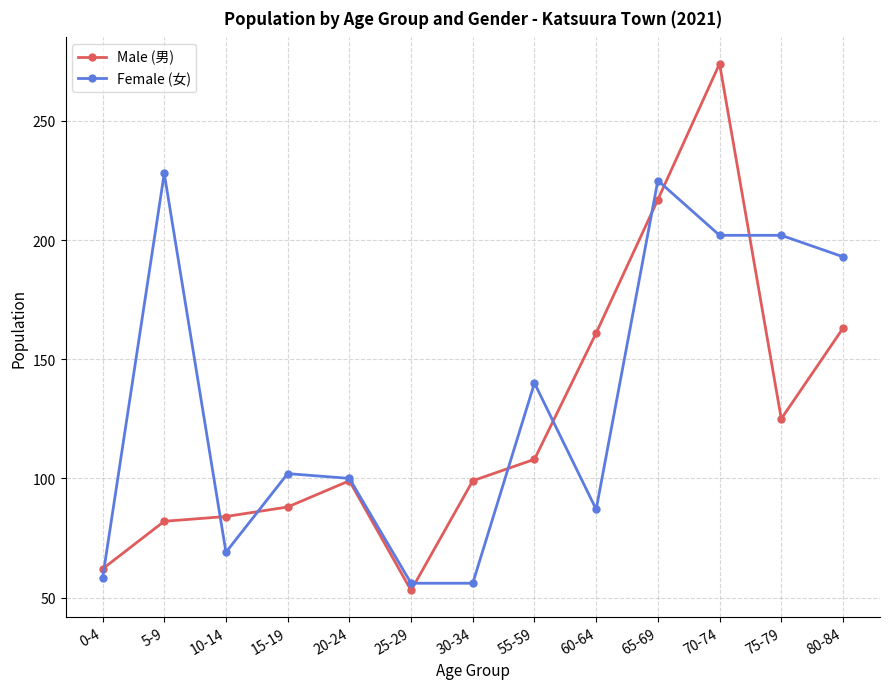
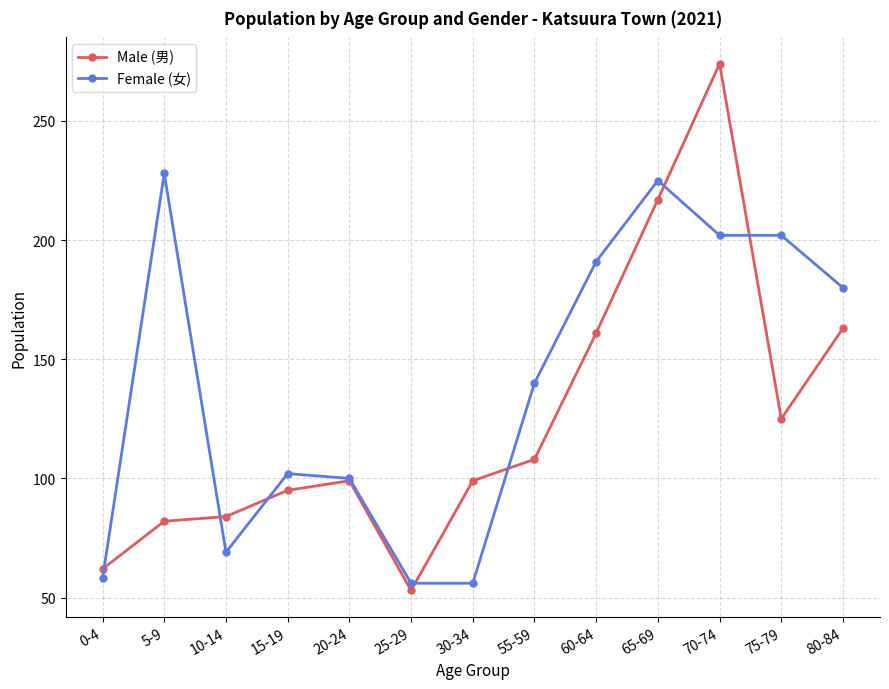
  {
    "Male (男)": {
      "0-4": 62,
      "5-9": 82,
      "10-14": 84,
-     "15-19": 88,
+     "15-19": 95,
      "25-29": 53,
      "30-34": 99,
      "55-59": 108,
      "60-64": 161,
      "65-69": 217,
      "70-74": 274,
      "75-79": 125,
      "80-84": 163
    },
    "Female (女)": {
      "0-4": 58,
      "5-9": 228,
      "10-14": 69,
      "15-19": 102,
      "25-29": 56,
      "30-34": 56,
      "55-59": 140,
-     "60-64": 87,
+     "60-64": 191,
      "65-69": 225,
      "70-74": 202,
      "75-79": 202,
-     "80-84": 193
+     "80-84": 180
    }
  }
